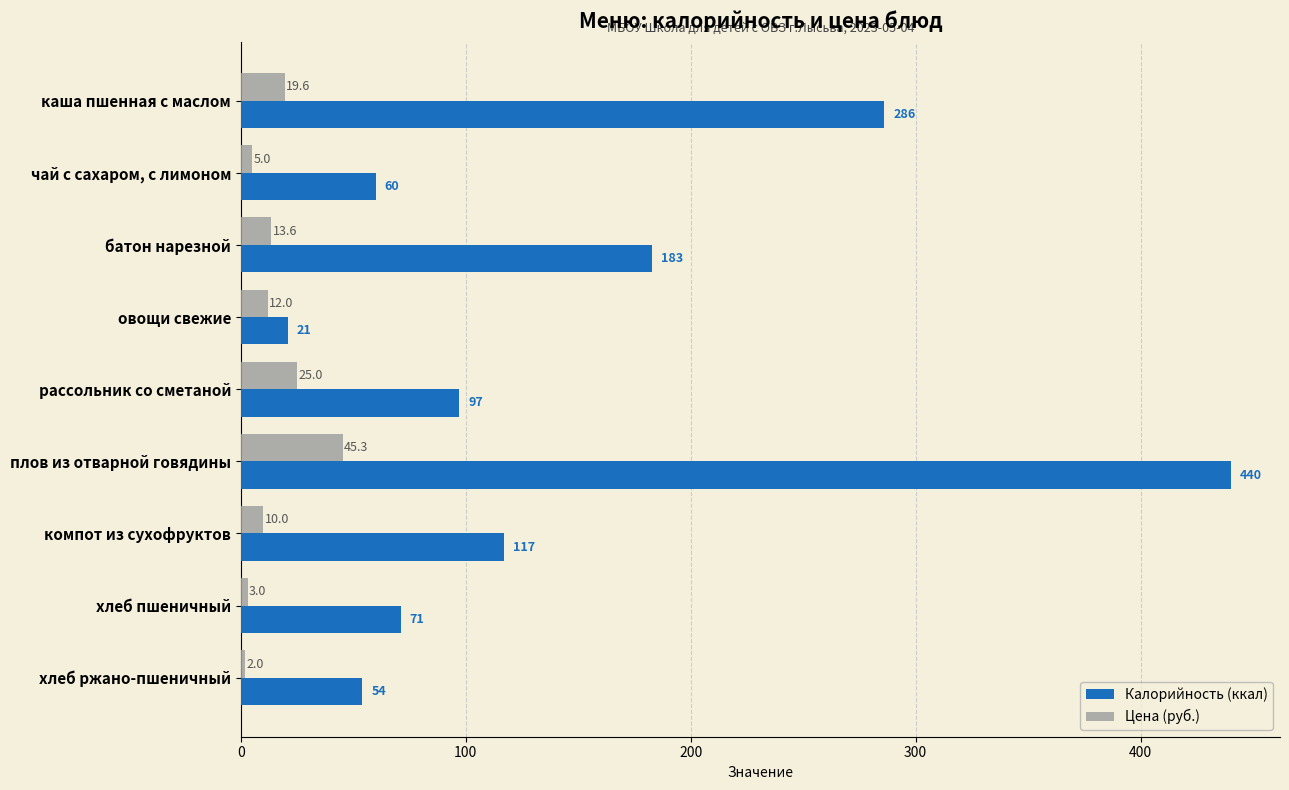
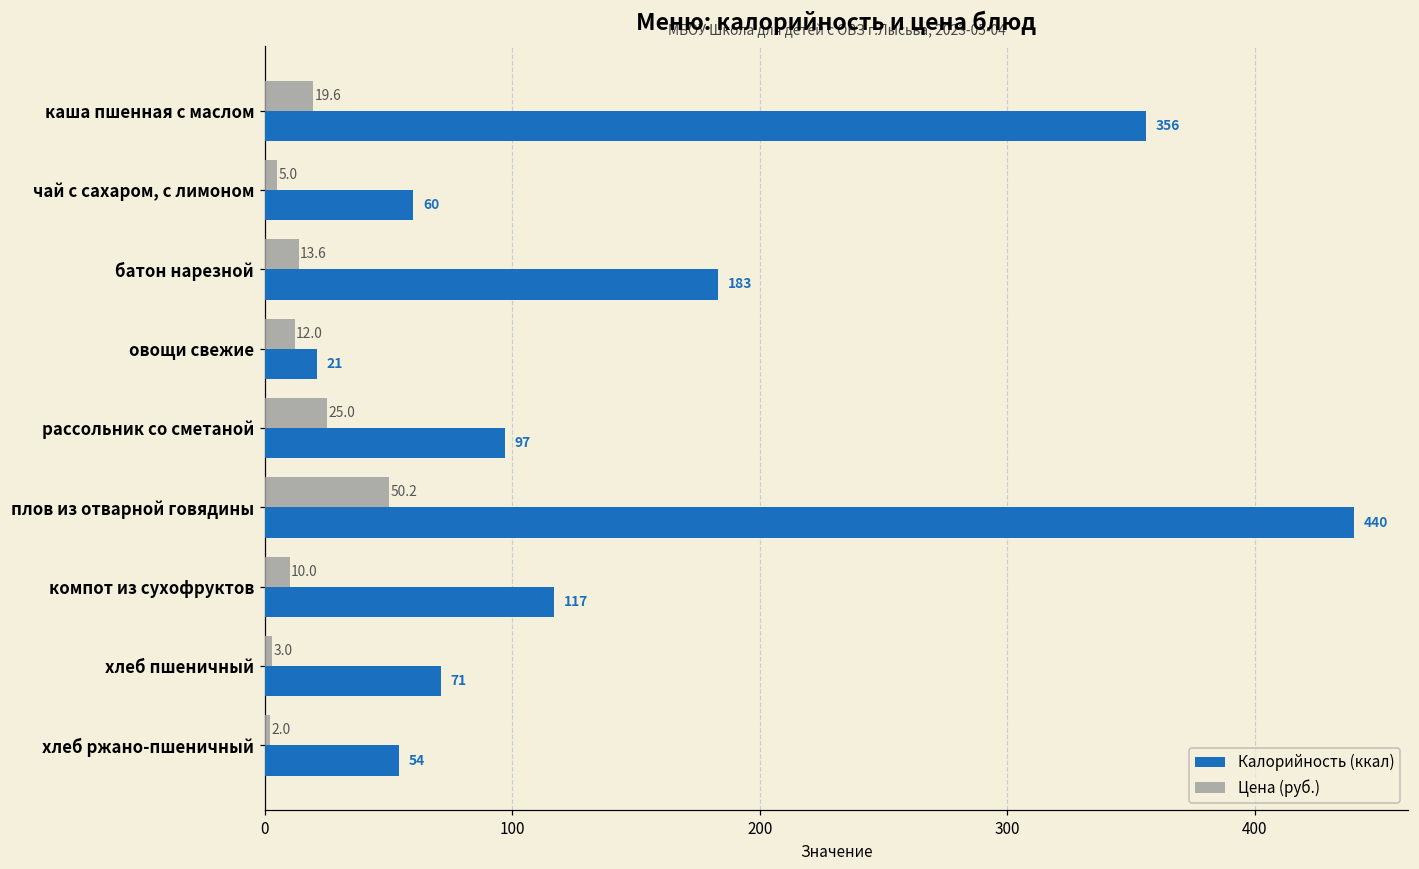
  {
    "Калорийность (ккал)": {
-     "каша пшенная с маслом": 286,
+     "каша пшенная с маслом": 356,
      "чай с сахаром, с лимоном": 60,
      "батон нарезной": 183,
      "овощи свежие": 21,
      "рассольник со сметаной": 97,
      "плов из отварной говядины": 440,
      "компот из сухофруктов": 117,
      "хлеб пшеничный": 71,
      "хлеб ржано-пшеничный": 54
    },
    "Цена (руб.)": {
      "каша пшенная с маслом": 19.6,
      "чай с сахаром, с лимоном": 5.0,
      "батон нарезной": 13.6,
      "овощи свежие": 12.0,
      "рассольник со сметаной": 25.0,
-     "плов из отварной говядины": 45.3,
+     "плов из отварной говядины": 50.2,
      "компот из сухофруктов": 10.0,
      "хлеб пшеничный": 3.0,
      "хлеб ржано-пшеничный": 2.0
    }
  }
